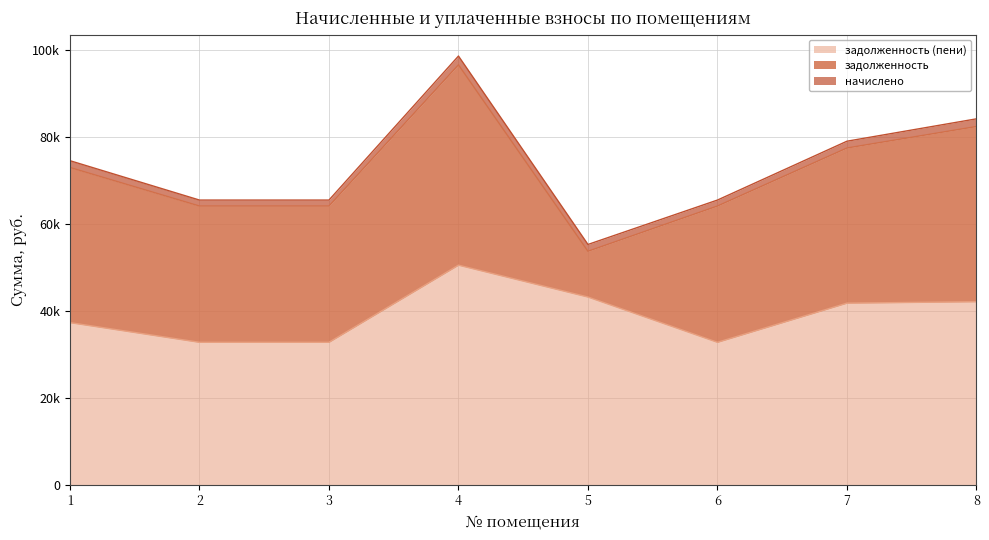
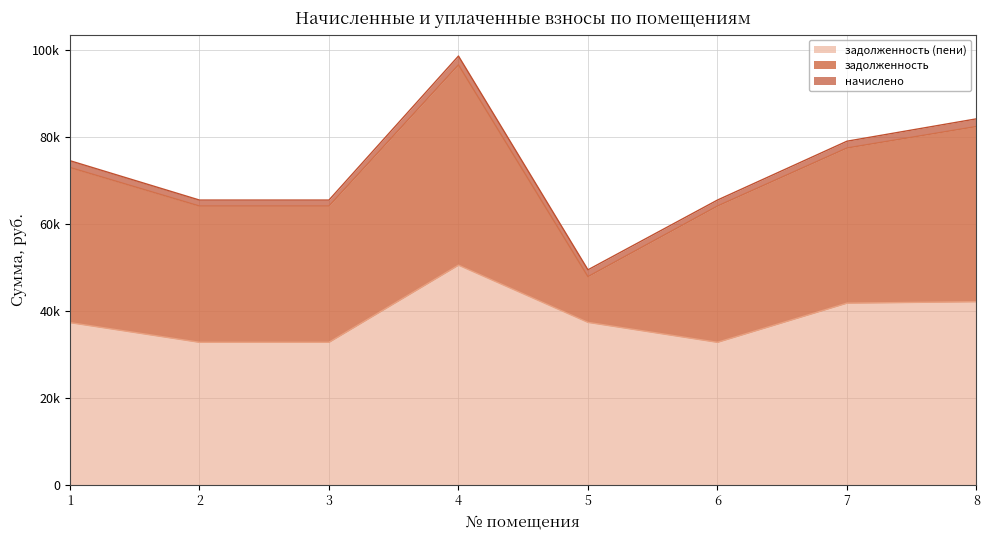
  {
    "задолженность (пени)": {
      "1": 37000,
      "2": 33000,
      "3": 33000,
      "4": 50000,
-     "5": 43000,
+     "5": 37000,
      "6": 33000,
      "7": 42000,
      "8": 42000
    }
  }
